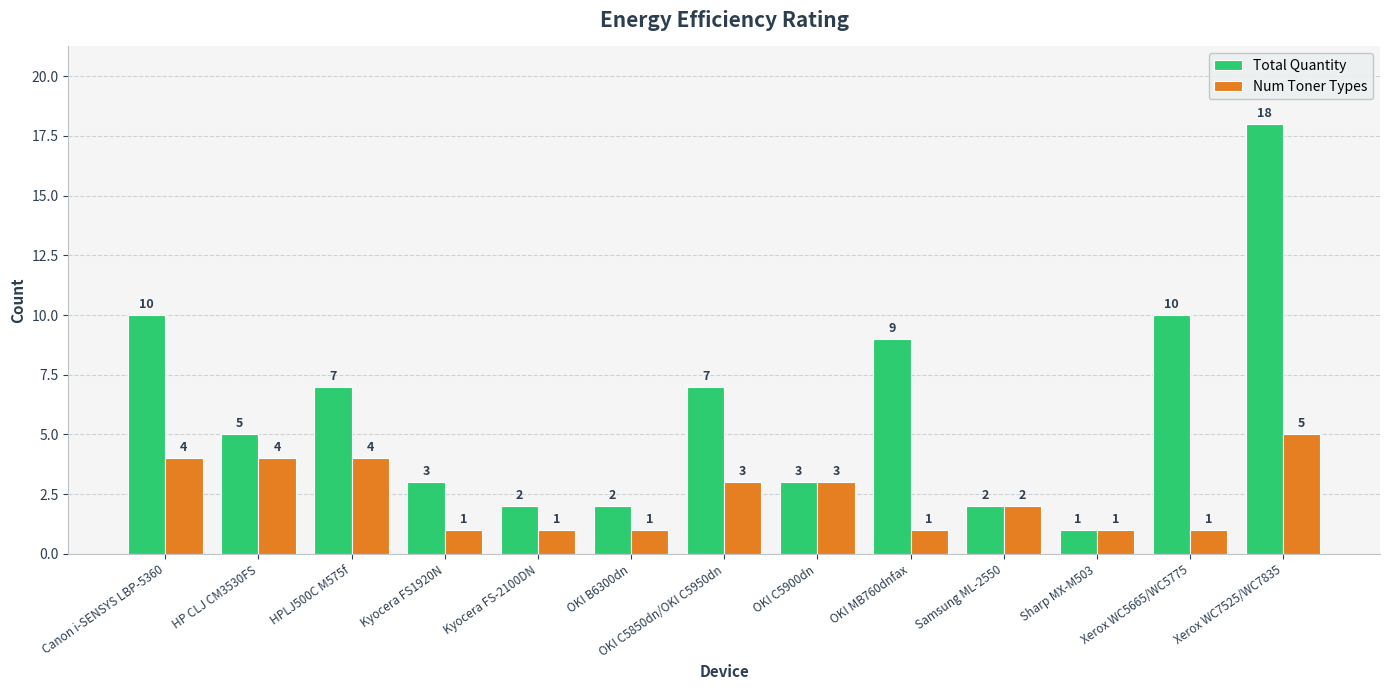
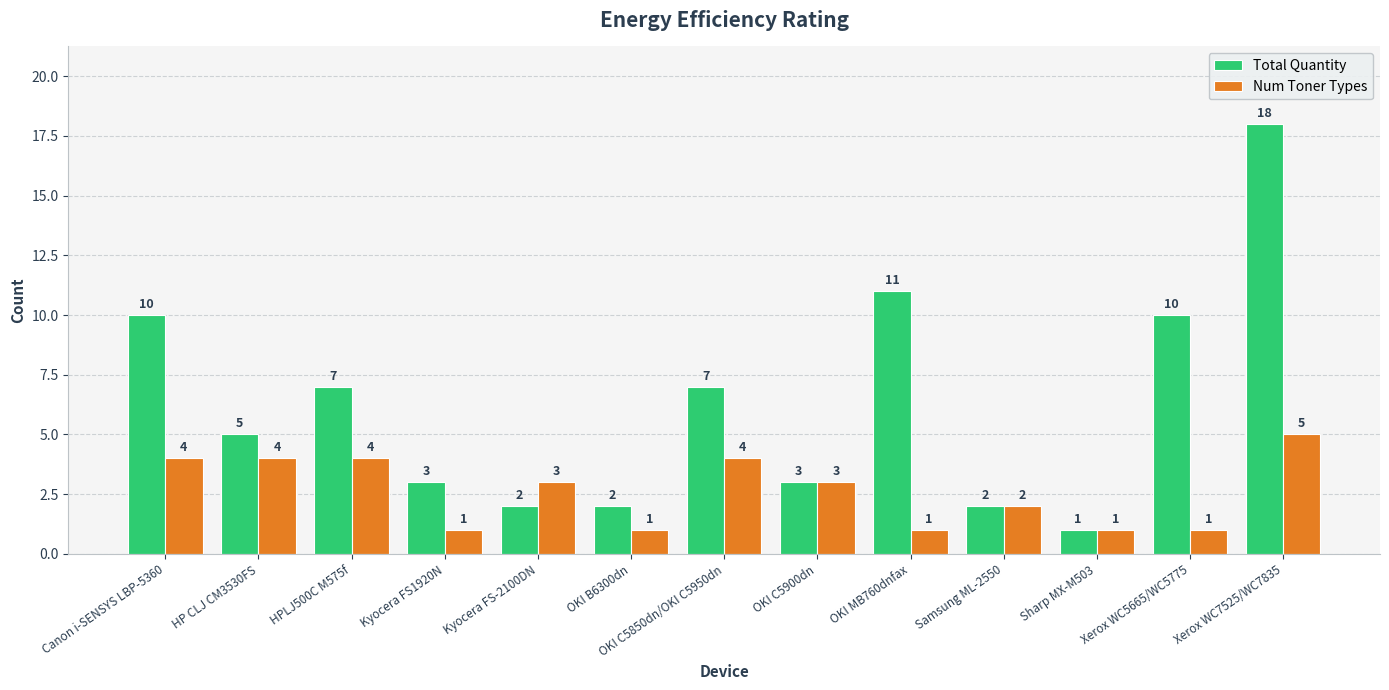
  {
    "Total Quantity": {
      "Canon i-SENSYS LBP-5360": 10,
      "HP CLJ CM3530FS": 5,
      "HPLJ500C M575f": 7,
      "Kyocera FS1920N": 3,
      "Kyocera FS-2100DN": 2,
      "OKI B6300dn": 2,
      "OKI C5850dn/OKI C5950dn": 7,
      "OKI C5900dn": 3,
-     "OKI MB760dnfax": 9,
+     "OKI MB760dnfax": 11,
      "Samsung ML-2550": 2,
      "Sharp MX-M503": 1,
      "Xerox WC5665/WC5775": 10,
      "Xerox WC7525/WC7835": 18
    },
    "Num Toner Types": {
      "Canon i-SENSYS LBP-5360": 4,
      "HP CLJ CM3530FS": 4,
      "HPLJ500C M575f": 4,
      "Kyocera FS1920N": 1,
-     "Kyocera FS-2100DN": 1,
+     "Kyocera FS-2100DN": 3,
      "OKI B6300dn": 1,
-     "OKI C5850dn/OKI C5950dn": 3,
+     "OKI C5850dn/OKI C5950dn": 4,
      "OKI C5900dn": 3,
      "OKI MB760dnfax": 1,
      "Samsung ML-2550": 2,
      "Sharp MX-M503": 1,
      "Xerox WC5665/WC5775": 1,
      "Xerox WC7525/WC7835": 5
    }
  }
